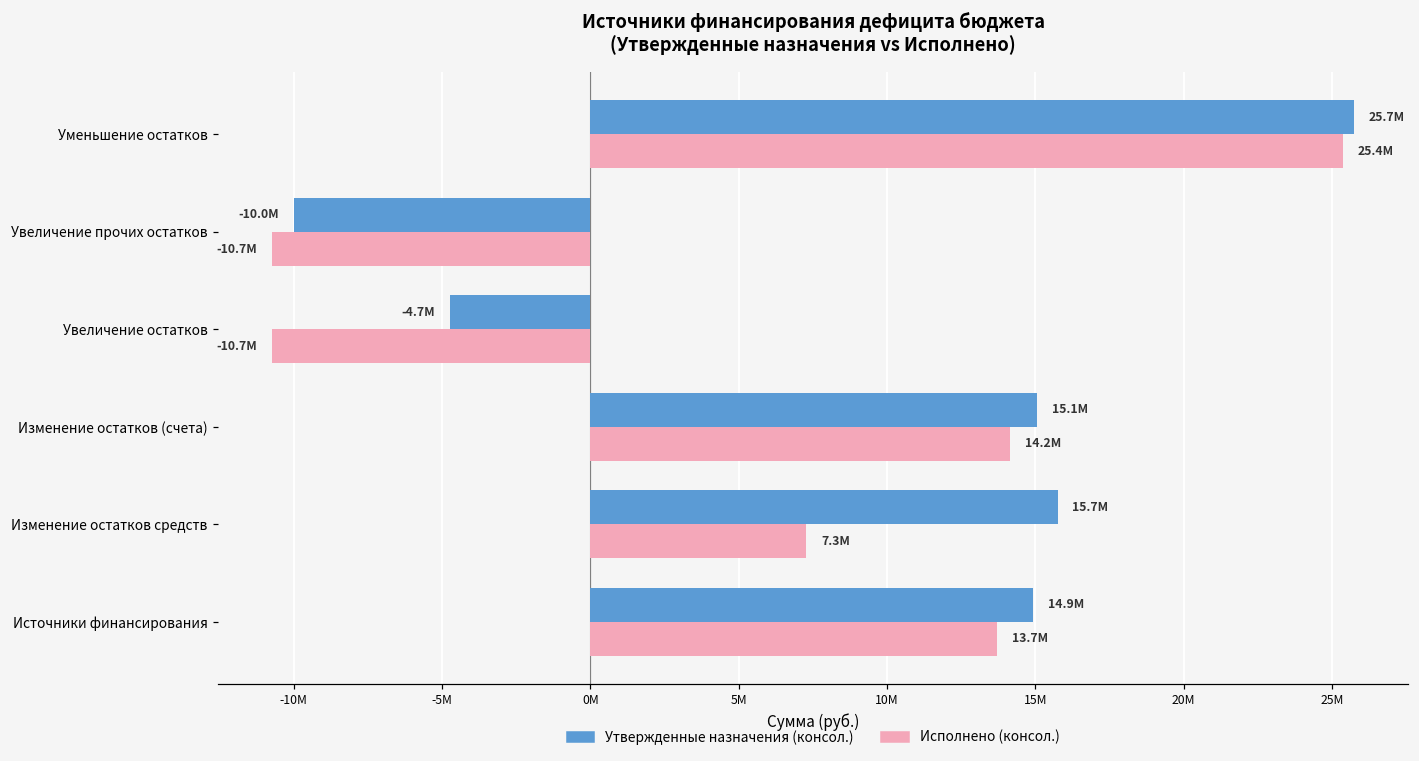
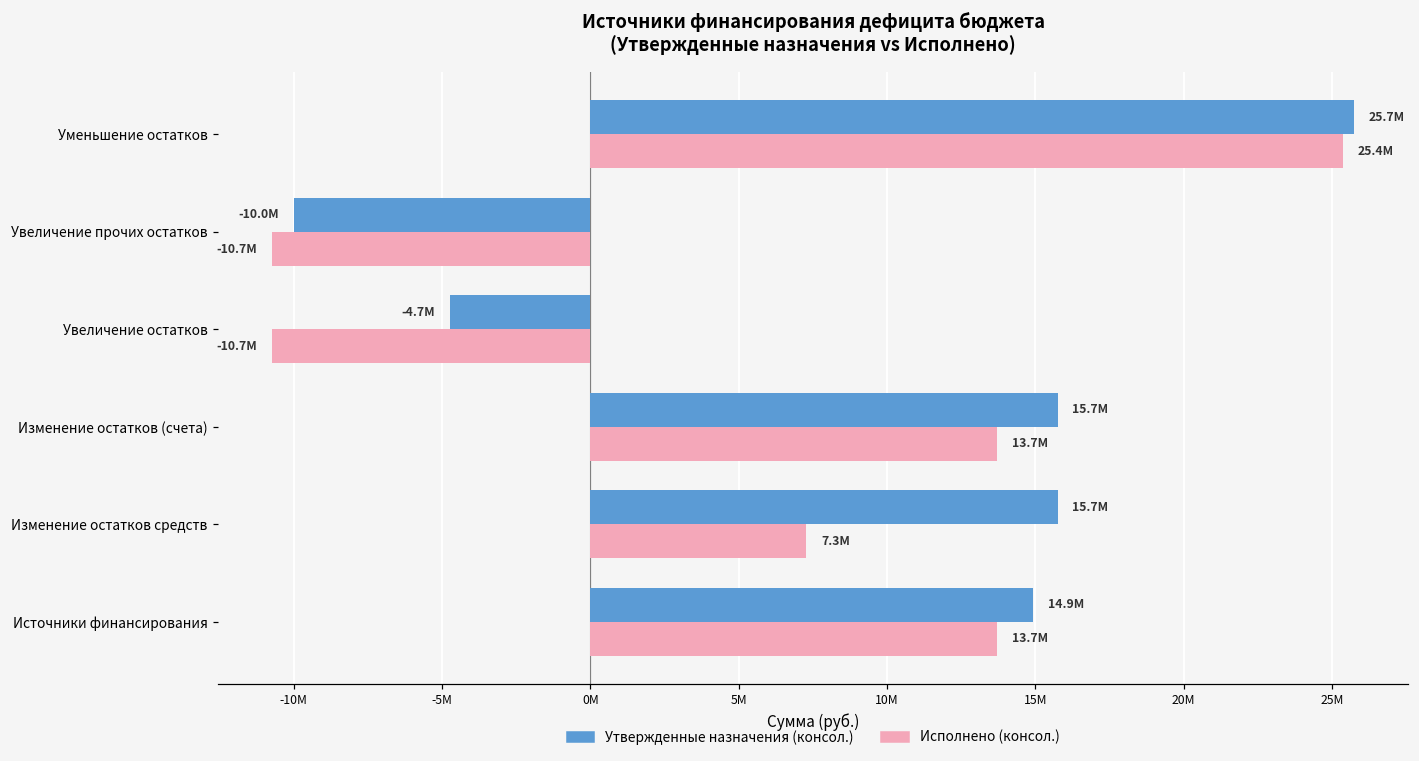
  {
    "Утвержденные назначения (консол.)": {
      "Уменьшение остатков": "25.7M",
      "Увеличение прочих остатков": "-10.0M",
      "Увеличение остатков": "-4.7M",
-     "Изменение остатков (счета)": "15.1M",
+     "Изменение остатков (счета)": "15.7M",
      "Изменение остатков средств": "15.7M",
      "Источники финансирования": "14.9M"
    },
    "Исполнено (консол.)": {
      "Уменьшение остатков": "25.4M",
      "Увеличение прочих остатков": "-10.7M",
      "Увеличение остатков": "-10.7M",
-     "Изменение остатков (счета)": "14.2M",
+     "Изменение остатков (счета)": "13.7M",
      "Изменение остатков средств": "7.3M",
      "Источники финансирования": "13.7M"
    }
  }
